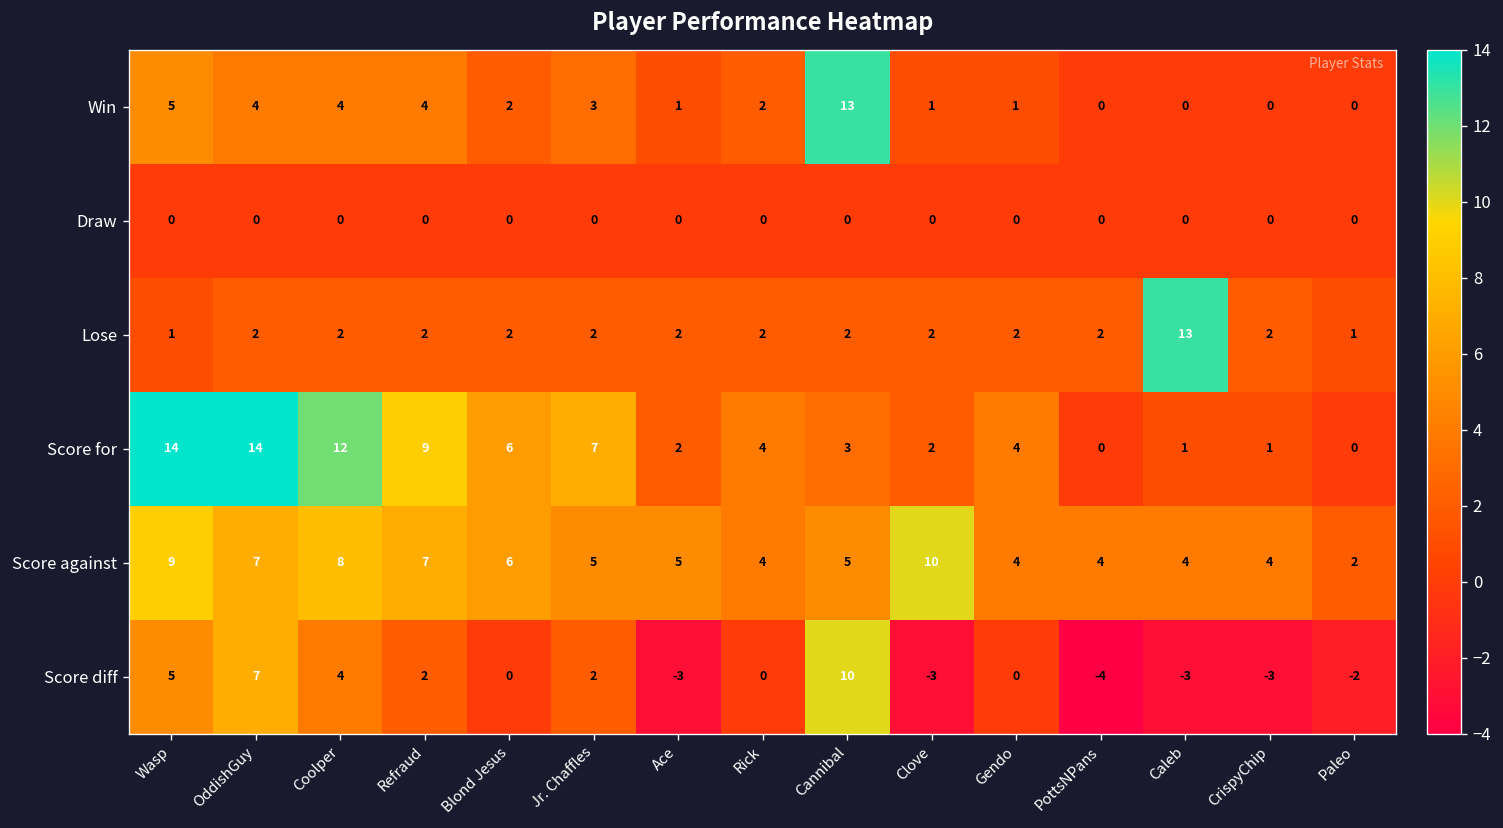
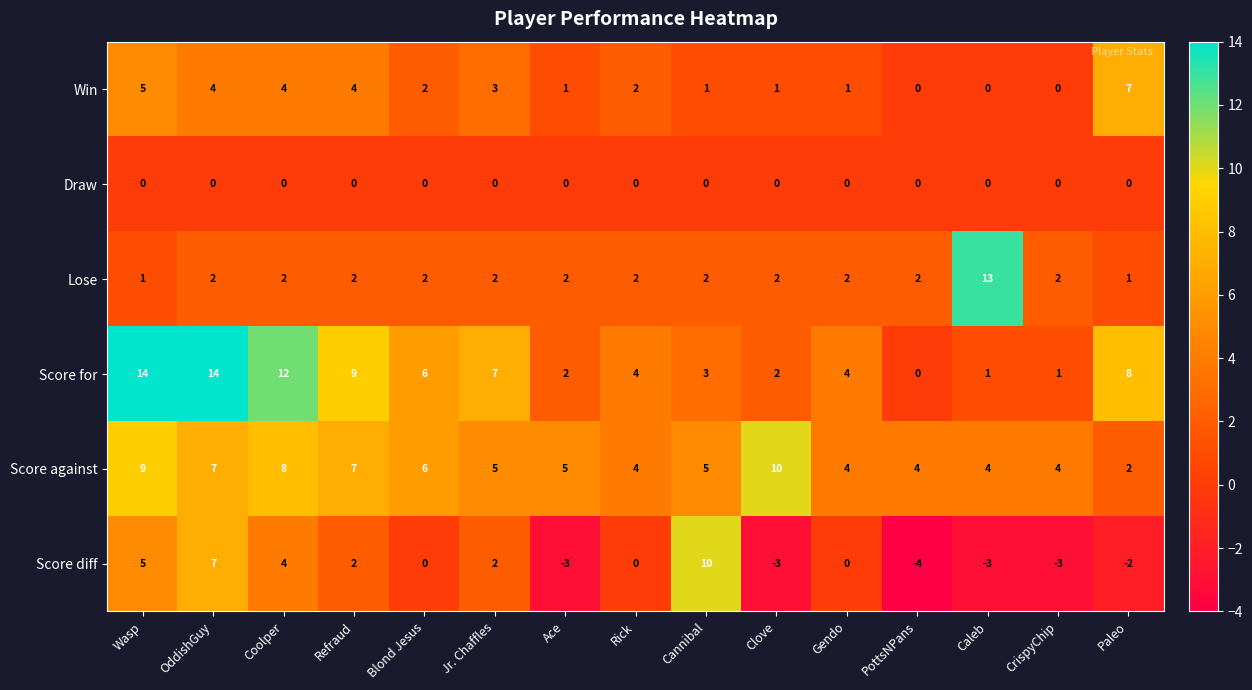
  {
    "Win": {
      "Wasp": 5,
      "OddishGuy": 4,
      "Coolper": 4,
      "Refraud": 4,
      "Blond Jesus": 2,
      "Jr. Chaffles": 3,
      "Ace": 1,
      "Rick": 2,
-     "Cannibal": 13,
+     "Cannibal": 1,
      "Clove": 1,
      "Gendo": 1,
      "PottsNPans": 0,
      "Caleb": 0,
      "CrispyChip": 0,
-     "Paleo": 0
+     "Paleo": 7
    },
    "Draw": {
      "Wasp": 0,
      "OddishGuy": 0,
      "Coolper": 0,
      "Refraud": 0,
      "Blond Jesus": 0,
      "Jr. Chaffles": 0,
      "Ace": 0,
      "Rick": 0,
      "Cannibal": 0,
      "Clove": 0,
      "Gendo": 0,
      "PottsNPans": 0,
      "Caleb": 0,
      "CrispyChip": 0,
      "Paleo": 0
    },
    "Lose": {
      "Wasp": 1,
      "OddishGuy": 2,
      "Coolper": 2,
      "Refraud": 2,
      "Blond Jesus": 2,
      "Jr. Chaffles": 2,
      "Ace": 2,
      "Rick": 2,
      "Cannibal": 2,
      "Clove": 2,
      "Gendo": 2,
      "PottsNPans": 2,
      "Caleb": 13,
      "CrispyChip": 2,
      "Paleo": 1
    },
    "Score for": {
      "Wasp": 14,
      "OddishGuy": 14,
      "Coolper": 12,
      "Refraud": 9,
      "Blond Jesus": 6,
      "Jr. Chaffles": 7,
      "Ace": 2,
      "Rick": 4,
      "Cannibal": 3,
      "Clove": 2,
      "Gendo": 4,
      "PottsNPans": 0,
      "Caleb": 1,
      "CrispyChip": 1,
-     "Paleo": 0
+     "Paleo": 8
    },
    "Score against": {
      "Wasp": 9,
      "OddishGuy": 7,
      "Coolper": 8,
      "Refraud": 7,
      "Blond Jesus": 6,
      "Jr. Chaffles": 5,
      "Ace": 5,
      "Rick": 4,
      "Cannibal": 5,
      "Clove": 10,
      "Gendo": 4,
      "PottsNPans": 4,
      "Caleb": 4,
      "CrispyChip": 4,
      "Paleo": 2
    },
    "Score diff": {
      "Wasp": 5,
      "OddishGuy": 7,
      "Coolper": 4,
      "Refraud": 2,
      "Blond Jesus": 0,
      "Jr. Chaffles": 2,
      "Ace": -3,
      "Rick": 0,
      "Cannibal": 10,
      "Clove": -3,
      "Gendo": 0,
      "PottsNPans": -4,
      "Caleb": -3,
      "CrispyChip": -3,
      "Paleo": -2
    }
  }
